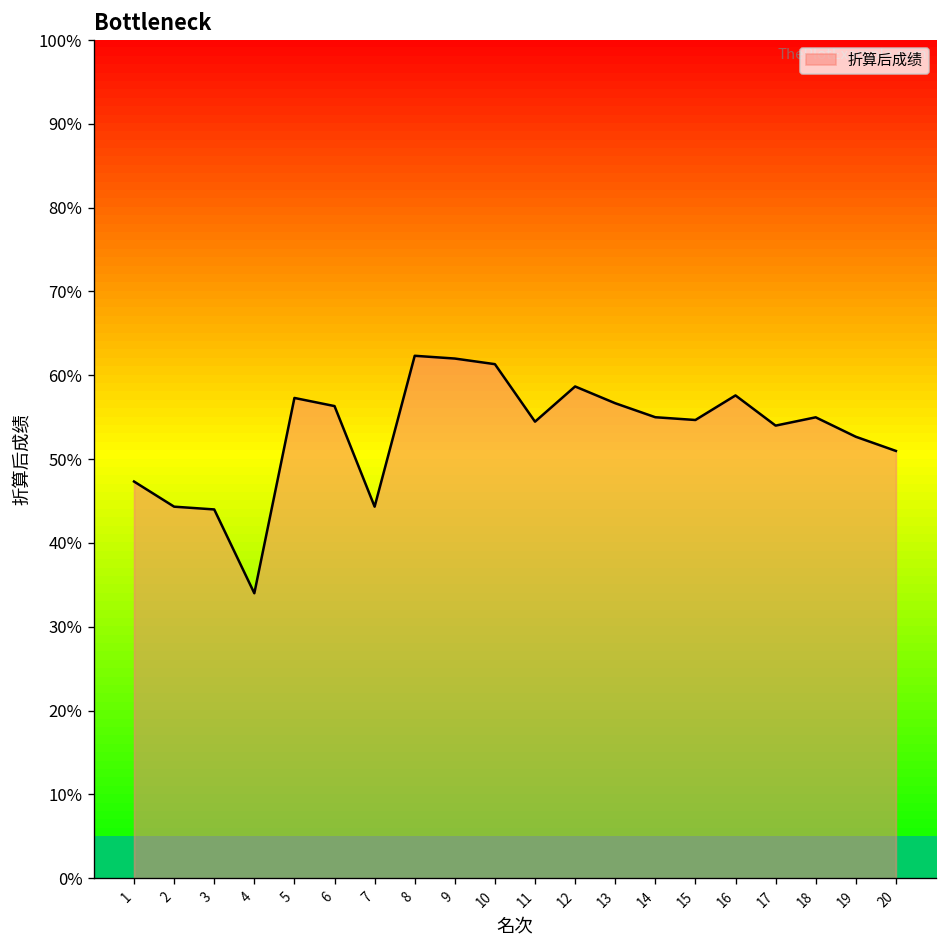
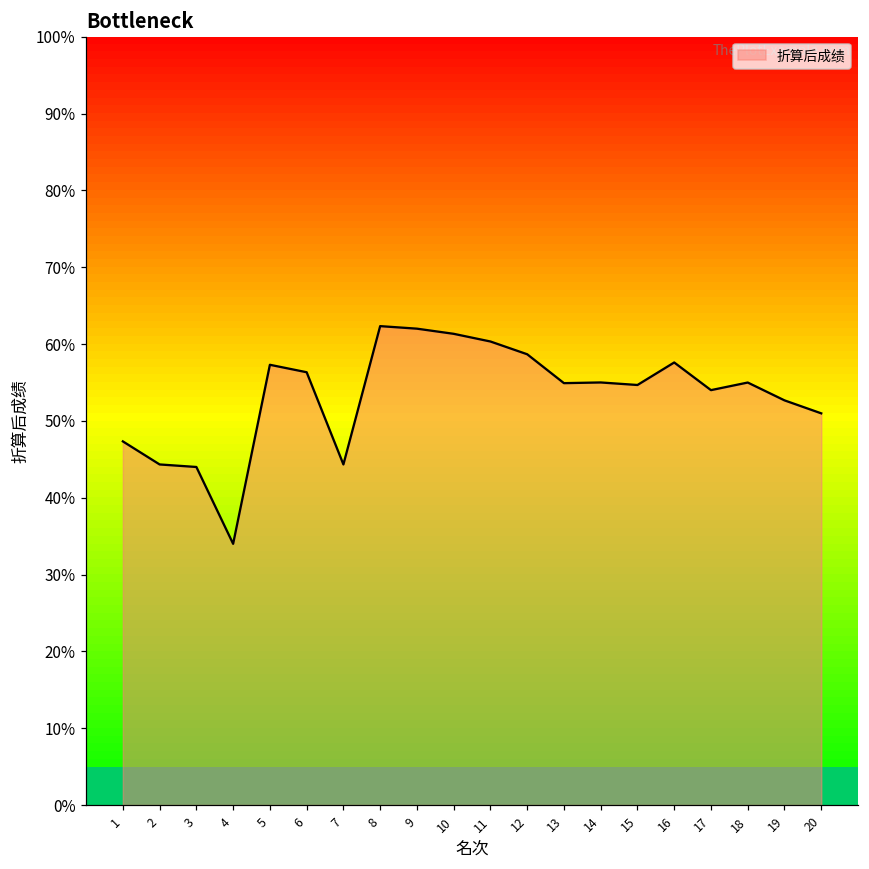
  {
    "1": "47%",
    "2": "44%",
    "3": "44%",
    "4": "34%",
    "5": "57%",
    "6": "56%",
    "7": "44%",
    "8": "62%",
    "9": "62%",
    "10": "61%",
-   "11": "54%",
+   "11": "60%",
    "12": "59%",
-   "13": "57%",
+   "13": "55%",
    "14": "55%",
    "15": "55%",
    "16": "58%",
    "17": "54%",
    "18": "55%",
    "19": "53%",
    "20": "51%"
  }
